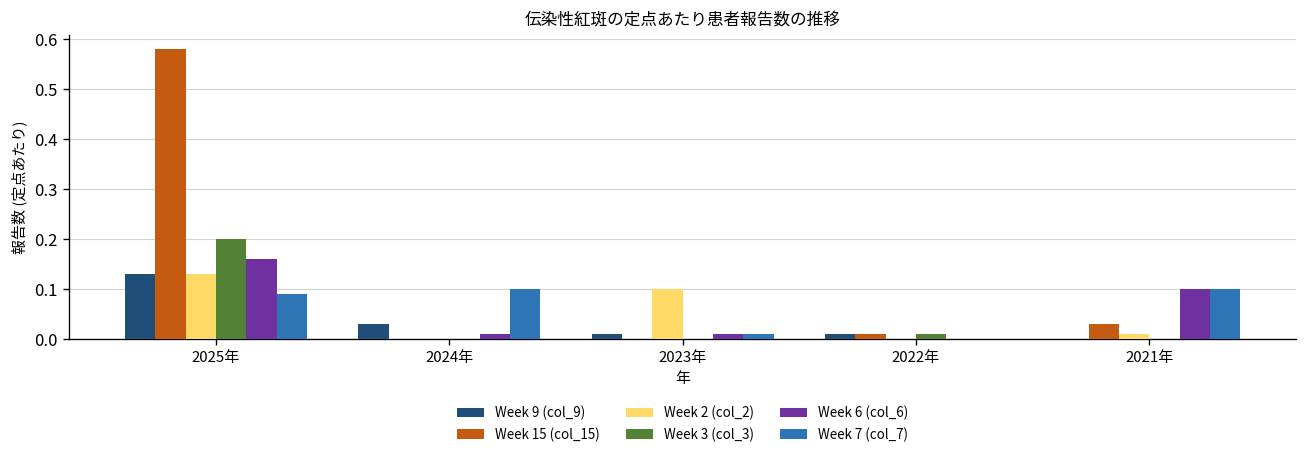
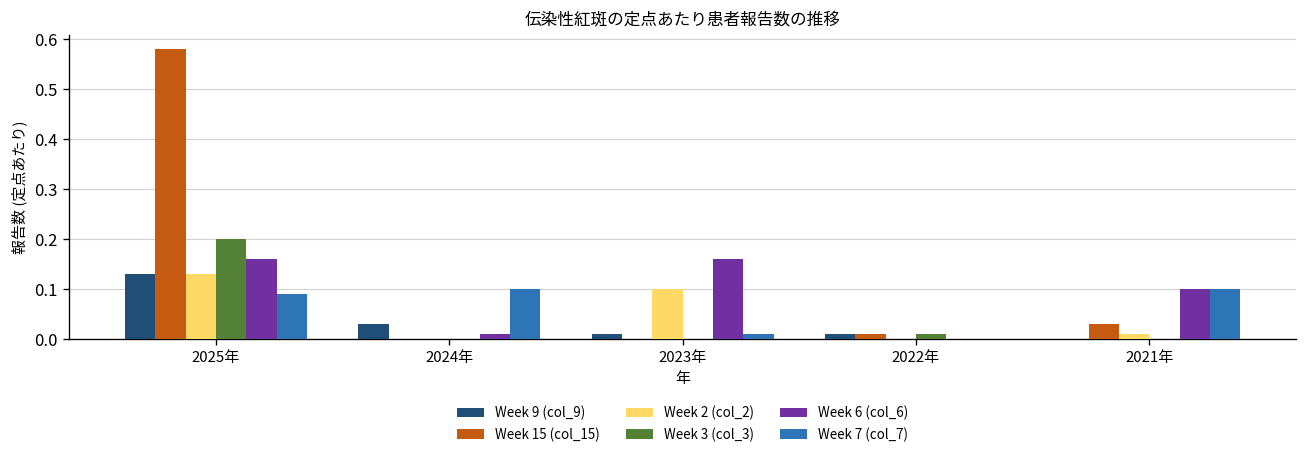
  {
    "Week 9 (col_9)": {
      "2025年": 0.13,
      "2024年": 0.03,
      "2023年": 0.01,
      "2022年": 0.01,
      "2021年": 0.00
    },
    "Week 15 (col_15)": {
      "2025年": 0.58,
      "2024年": 0.00,
      "2023年": 0.00,
      "2022年": 0.01,
      "2021年": 0.03
    },
    "Week 2 (col_2)": {
      "2025年": 0.13,
      "2024年": 0.00,
      "2023年": 0.10,
      "2022年": 0.00,
      "2021年": 0.01
    },
    "Week 3 (col_3)": {
      "2025年": 0.20,
      "2024年": 0.00,
      "2023年": 0.00,
      "2022年": 0.01,
      "2021年": 0.00
    },
    "Week 6 (col_6)": {
      "2025年": 0.16,
      "2024年": 0.01,
-     "2023年": 0.01,
+     "2023年": 0.16,
      "2022年": 0.00,
      "2021年": 0.10
    },
    "Week 7 (col_7)": {
      "2025年": 0.09,
      "2024年": 0.10,
      "2023年": 0.01,
      "2022年": 0.00,
      "2021年": 0.10
    }
  }
